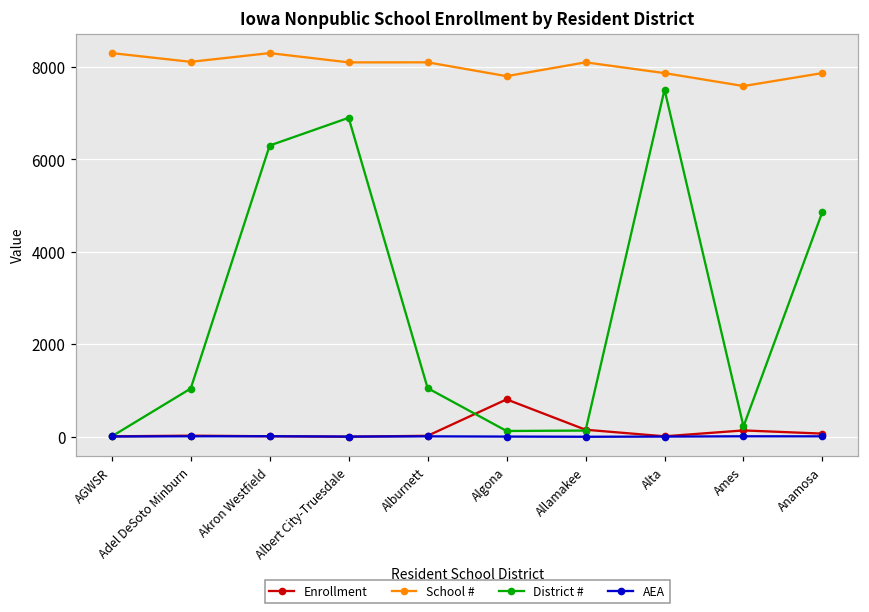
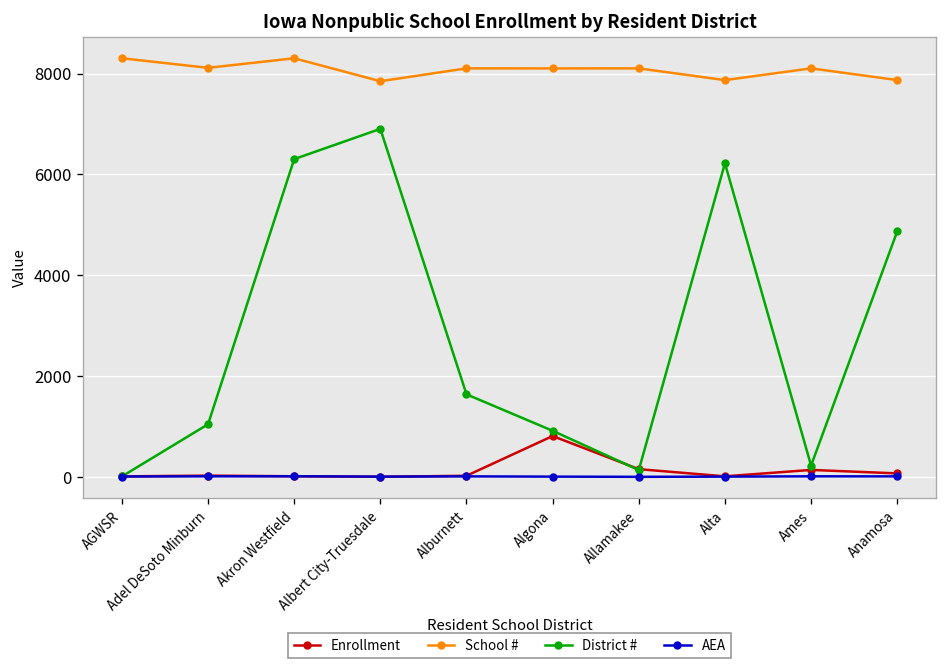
  {
    "Enrollment": {
      "Algona": 800,
      "Ames": 100
    },
    "School #": {
      "AGWSR": 8300,
      "Adel DeSoto Minburn": 8100,
      "Akron Westfield": 8300,
-     "Albert City-Truesdale": 8100,
+     "Albert City-Truesdale": 7800,
      "Alburnett": 8100,
-     "Algona": 7800,
+     "Algona": 8100,
      "Allamakee": 8100,
      "Alta": 7900,
-     "Ames": 7600,
+     "Ames": 8100,
      "Anamosa": 7900
    },
    "District #": {
      "Adel DeSoto Minburn": 1000,
      "Akron Westfield": 6300,
      "Albert City-Truesdale": 6900,
-     "Alburnett": 1100,
-     "Algona": 100,
-     "Alta": 7500,
+     "Alburnett": 1600,
+     "Algona": 900,
+     "Alta": 6200,
      "Ames": 200,
      "Anamosa": 4900
    },
    "AEA": {
      "Algona": 0,
      "Allamakee": 0,
      "Ames": 0
    }
  }
